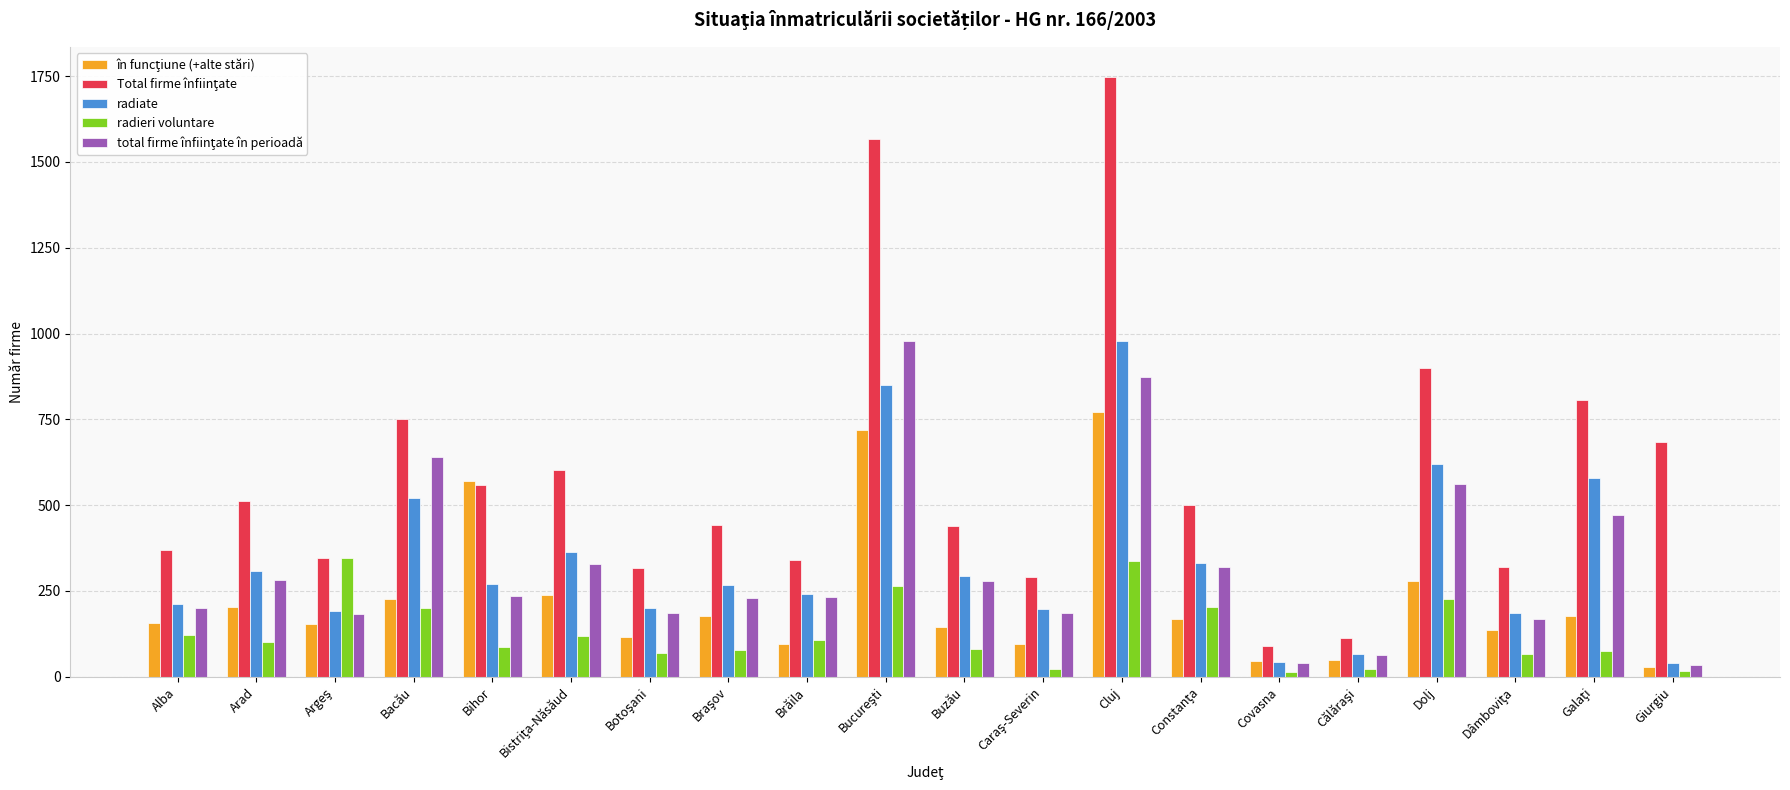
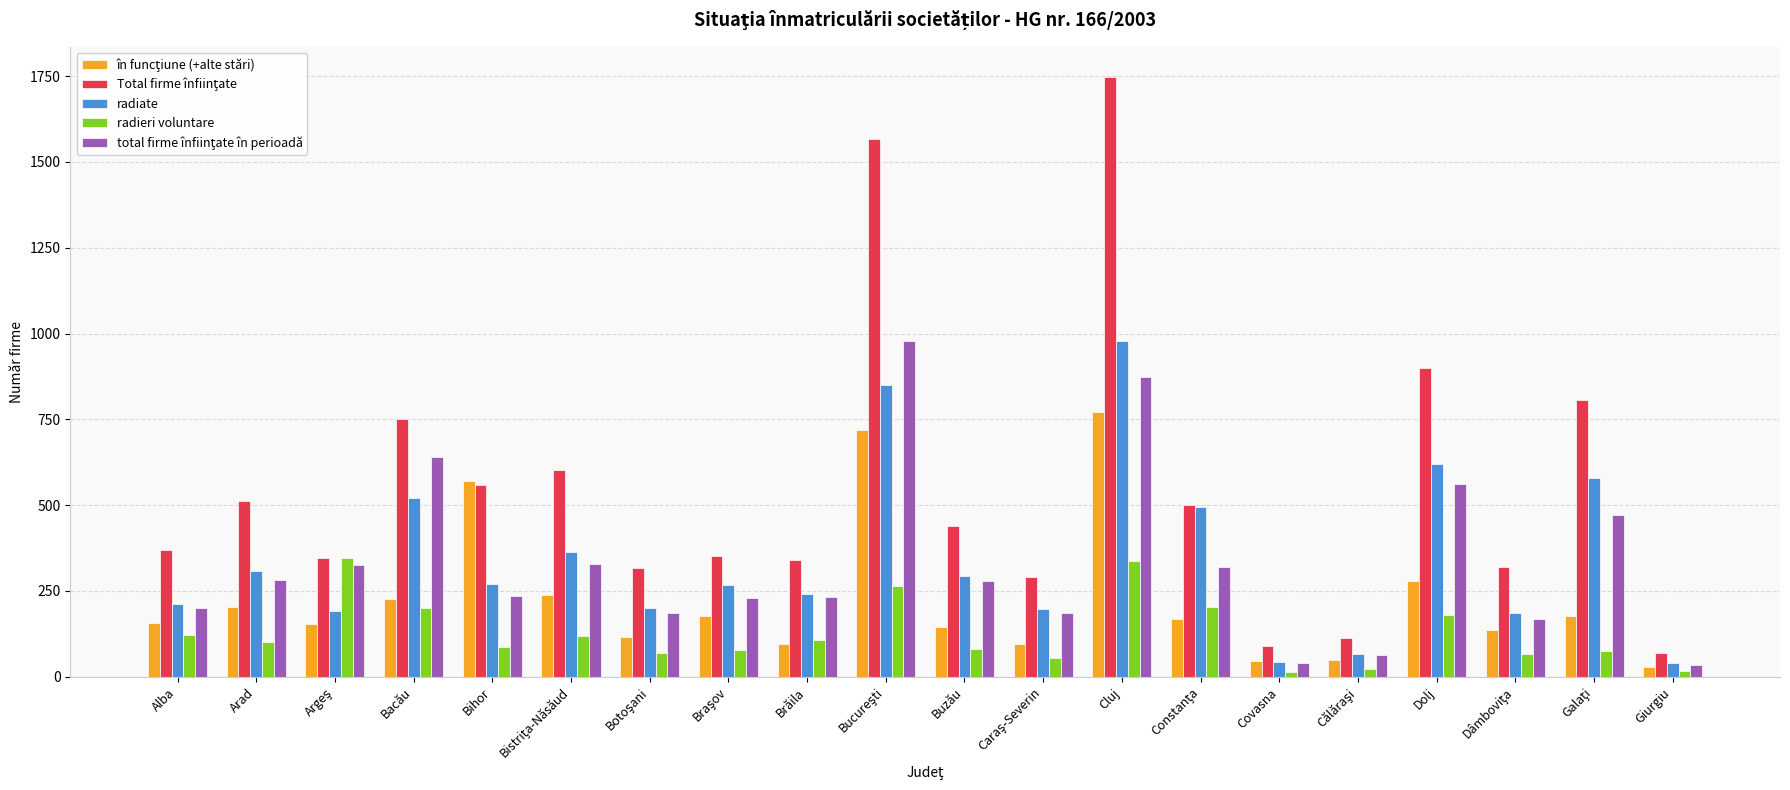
  {
    "în funcţiune (+alte stări)": {
      "Alba": 160,
      "Arad": 200,
      "Argeş": 160,
      "Bacău": 230,
      "Bihor": 570,
      "Bistriţa-Năsăud": 240,
      "Botoşani": 120,
      "Braşov": 180,
      "Brăila": 100,
      "Bucureşti": 720,
      "Buzău": 140,
      "Caraş-Severin": 100,
      "Cluj": 770,
      "Constanţa": 170,
      "Covasna": 50,
      "Călăraşi": 50,
      "Dolj": 280,
      "Dâmboviţa": 140,
      "Galaţi": 180,
      "Giurgiu": 30
    },
    "Total firme înfiinţate": {
      "Alba": 370,
      "Arad": 510,
      "Argeş": 350,
      "Bacău": 750,
      "Bihor": 560,
      "Bistriţa-Năsăud": 600,
      "Botoşani": 320,
-     "Braşov": 440,
+     "Braşov": 350,
      "Brăila": 340,
      "Bucureşti": 1570,
      "Buzău": 440,
      "Caraş-Severin": 290,
      "Cluj": 1750,
      "Constanţa": 500,
      "Covasna": 90,
      "Călăraşi": 110,
      "Dolj": 900,
      "Dâmboviţa": 320,
      "Galaţi": 810,
-     "Giurgiu": 680
+     "Giurgiu": 70
    },
    "radiate": {
      "Alba": 210,
      "Arad": 310,
      "Argeş": 190,
      "Bacău": 520,
      "Bihor": 270,
      "Bistriţa-Năsăud": 370,
      "Botoşani": 200,
      "Braşov": 270,
      "Brăila": 240,
      "Bucureşti": 850,
      "Buzău": 290,
      "Caraş-Severin": 200,
      "Cluj": 980,
-     "Constanţa": 330,
+     "Constanţa": 500,
      "Covasna": 40,
      "Călăraşi": 70,
      "Dolj": 620,
      "Dâmboviţa": 190,
      "Galaţi": 580,
      "Giurgiu": 40
    },
    "radieri voluntare": {
      "Alba": 120,
      "Arad": 100,
      "Argeş": 350,
      "Bacău": 200,
      "Bihor": 90,
      "Bistriţa-Năsăud": 120,
      "Botoşani": 70,
      "Braşov": 80,
      "Brăila": 110,
      "Bucureşti": 270,
      "Buzău": 80,
-     "Caraş-Severin": 20,
+     "Caraş-Severin": 50,
      "Cluj": 340,
      "Constanţa": 200,
      "Covasna": 10,
      "Călăraşi": 20,
-     "Dolj": 230,
+     "Dolj": 180,
      "Dâmboviţa": 70,
      "Galaţi": 80,
      "Giurgiu": 20
    },
    "total firme înfiinţate în perioadă": {
      "Alba": 200,
      "Arad": 280,
-     "Argeş": 180,
+     "Argeş": 330,
      "Bacău": 640,
      "Bihor": 240,
      "Bistriţa-Năsăud": 330,
      "Botoşani": 190,
      "Braşov": 230,
      "Brăila": 230,
      "Bucureşti": 980,
      "Buzău": 280,
      "Caraş-Severin": 190,
      "Cluj": 870,
      "Constanţa": 320,
      "Covasna": 40,
      "Călăraşi": 60,
      "Dolj": 560,
      "Dâmboviţa": 170,
      "Galaţi": 470,
      "Giurgiu": 30
    }
  }
